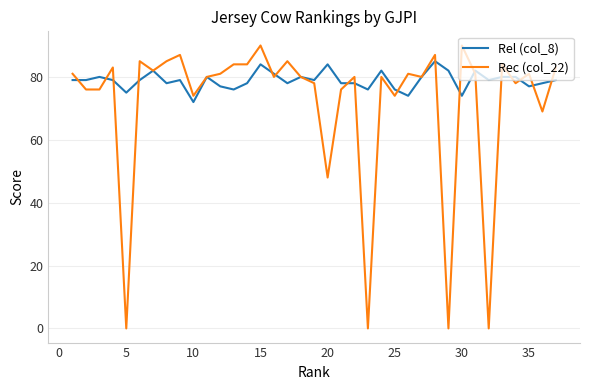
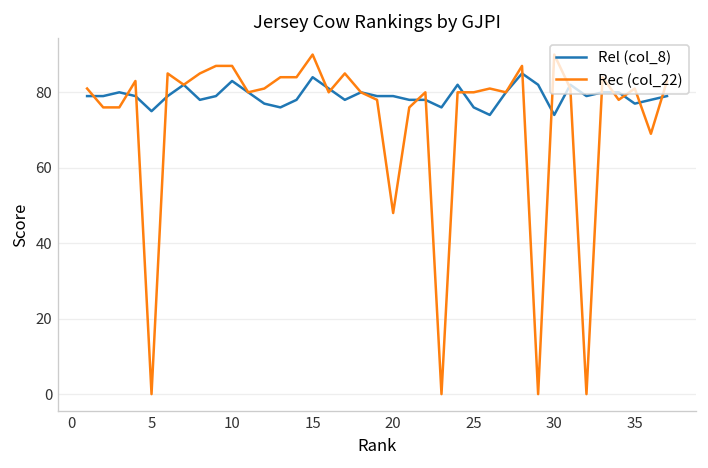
  {
    "Rel (col_8)": {
      "5": 75,
-     "10": 72,
+     "10": 83,
      "15": 84,
-     "20": 84,
+     "20": 79,
      "25": 76,
      "30": 74,
      "35": 77
    },
    "Rec (col_22)": {
      "5": 0,
-     "10": 74,
+     "10": 87,
      "15": 90,
      "20": 48,
-     "25": 74
+     "25": 80
    }
  }
